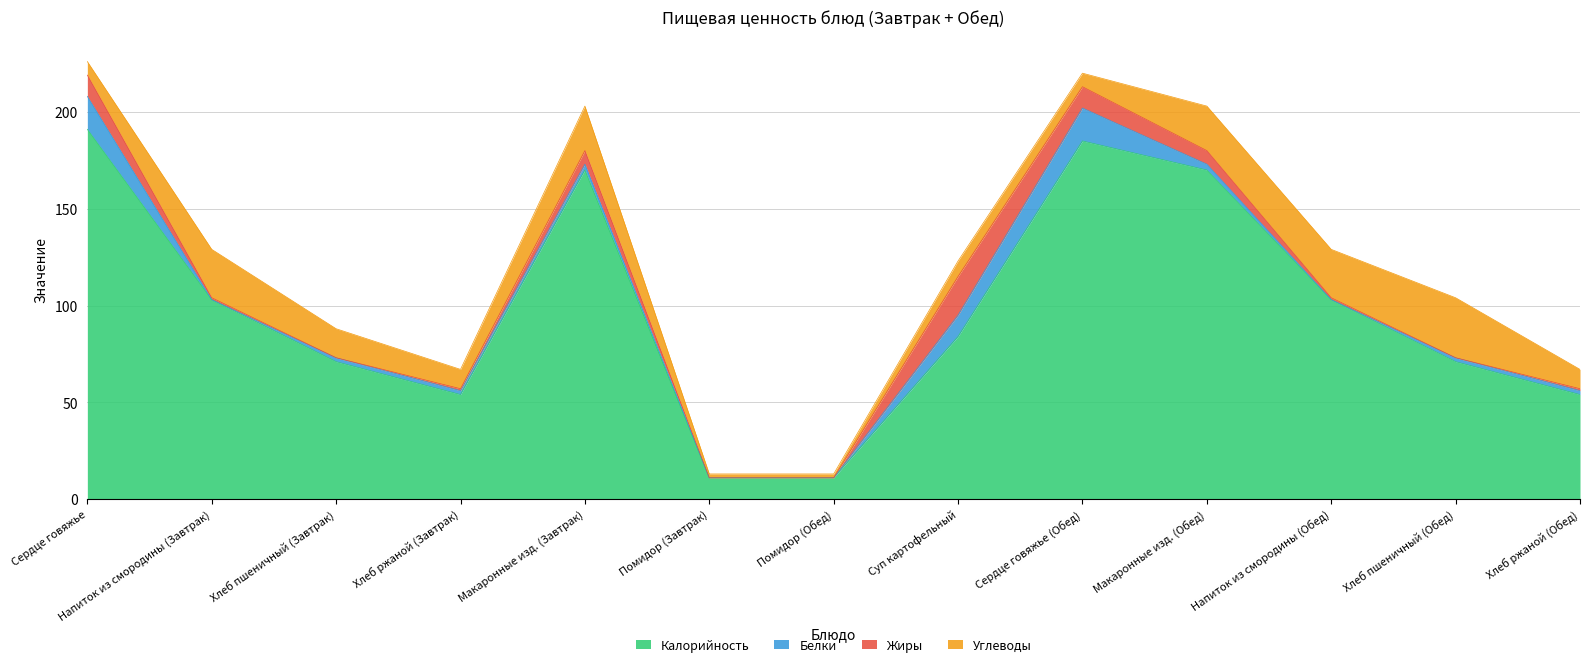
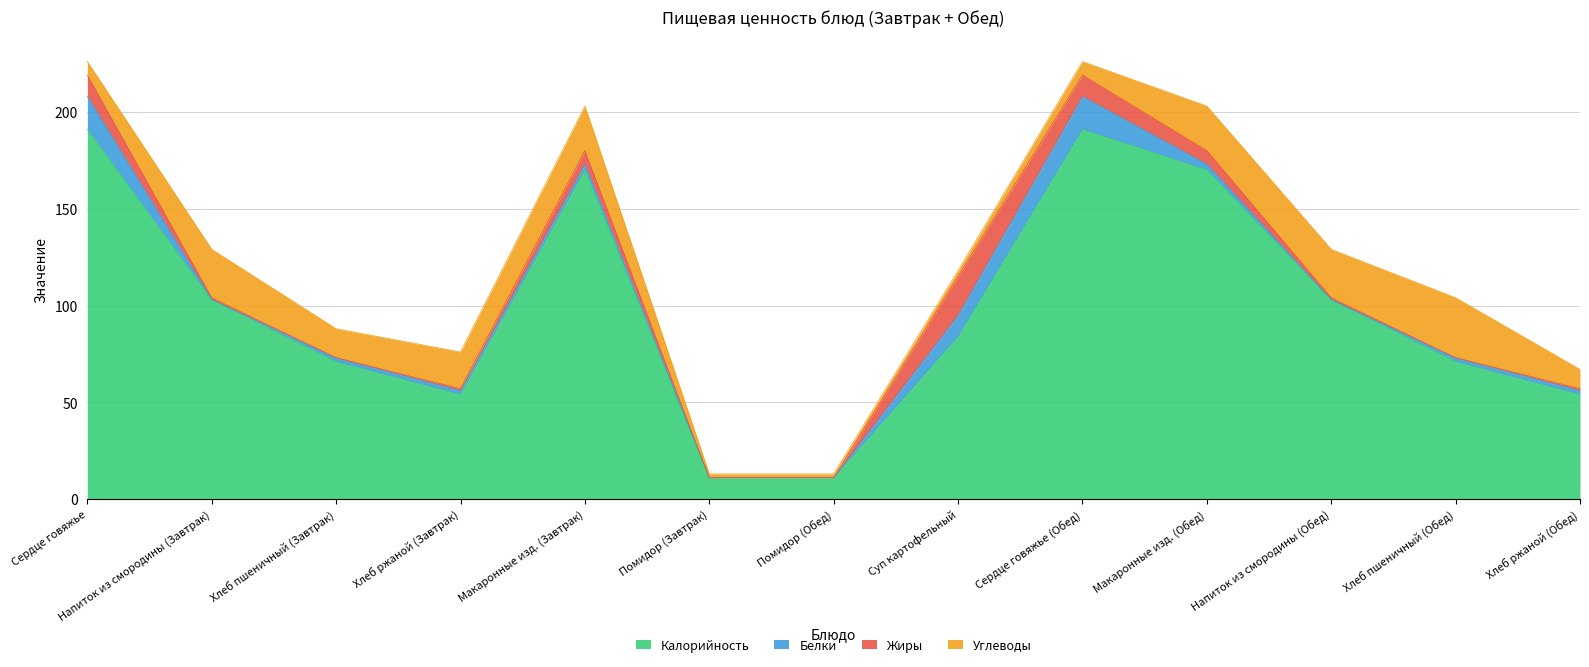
  {
    "Калорийность": {
      "Сердце говяжье": 191,
      "Хлеб пшеничный (Завтрак)": 71,
      "Хлеб ржаной (Завтрак)": 54,
      "Макаронные изд. (Завтрак)": 170,
      "Суп картофельный": 84,
-     "Сердце говяжье (Обед)": 185,
+     "Сердце говяжье (Обед)": 191,
      "Макаронные изд. (Обед)": 170,
      "Хлеб пшеничный (Обед)": 71,
      "Хлеб ржаной (Обед)": 54
    },
    "Белки": {
      "Сердце говяжье": 17,
      "Макаронные изд. (Завтрак)": 3,
      "Суп картофельный": 11,
      "Сердце говяжье (Обед)": 17,
      "Макаронные изд. (Обед)": 3
    },
    "Жиры": {
      "Сердце говяжье": 11,
      "Макаронные изд. (Завтрак)": 7,
      "Суп картофельный": 20,
      "Сердце говяжье (Обед)": 11,
      "Макаронные изд. (Обед)": 7
    },
    "Углеводы": {
      "Сердце говяжье": 7,
      "Напиток из смородины (Завтрак)": 25,
      "Хлеб пшеничный (Завтрак)": 15,
-     "Хлеб ржаной (Завтрак)": 10,
+     "Хлеб ржаной (Завтрак)": 19,
      "Макаронные изд. (Завтрак)": 23,
      "Помидор (Завтрак)": 2,
      "Помидор (Обед)": 2,
-     "Суп картофельный": 8,
+     "Суп картофельный": 3,
      "Сердце говяжье (Обед)": 7,
      "Макаронные изд. (Обед)": 23,
      "Напиток из смородины (Обед)": 25,
      "Хлеб пшеничный (Обед)": 31,
      "Хлеб ржаной (Обед)": 10
    }
  }
